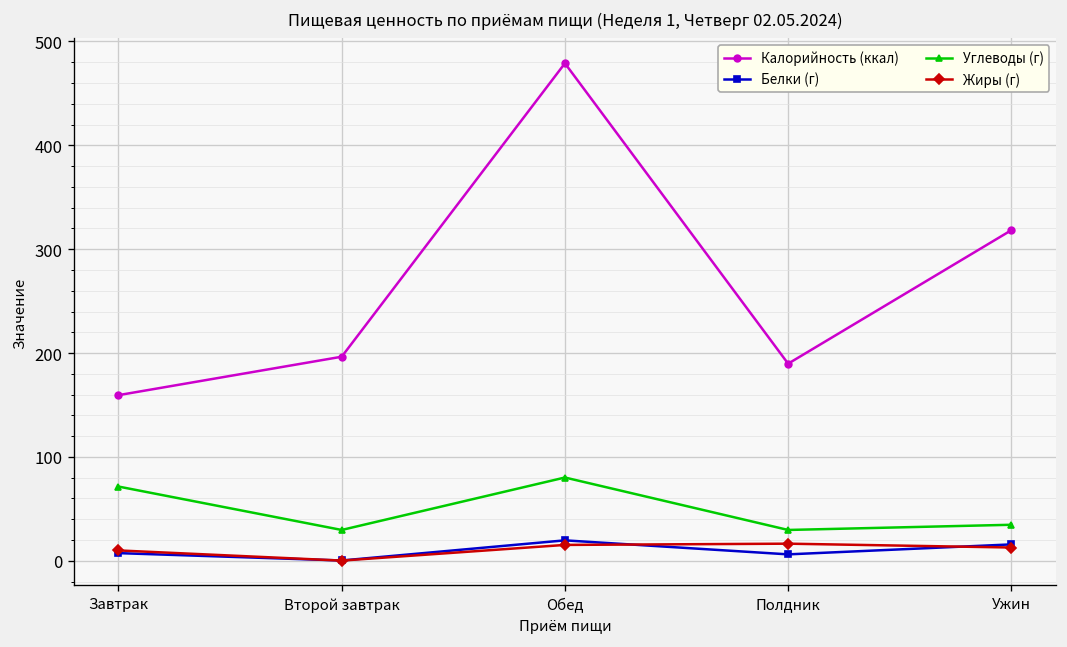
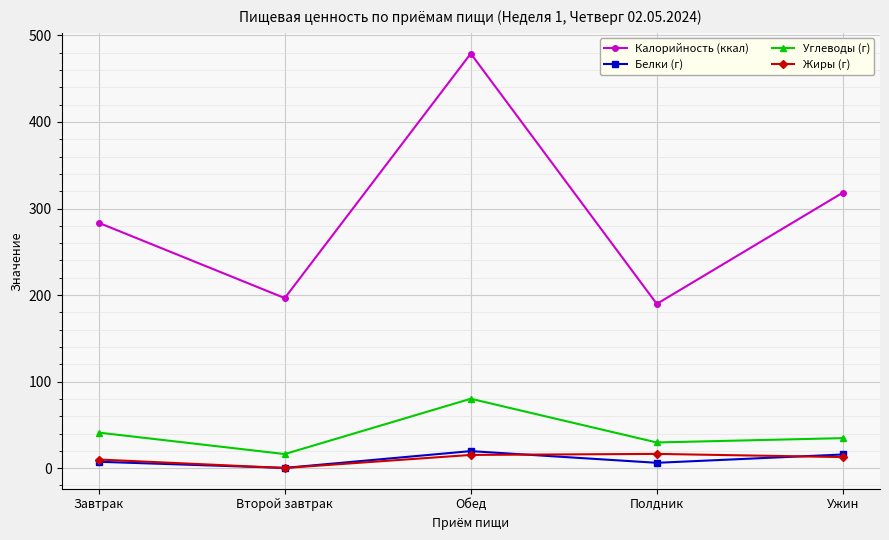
  {
    "Калорийность (ккал)": {
-     "Завтрак": 160,
+     "Завтрак": 280,
      "Второй завтрак": 200,
      "Обед": 480,
      "Полдник": 190,
      "Ужин": 320
    },
    "Белки (г)": {
      "Обед": 20,
      "Полдник": 10,
      "Ужин": 20
    },
    "Углеводы (г)": {
-     "Завтрак": 70,
-     "Второй завтрак": 30,
+     "Завтрак": 40,
+     "Второй завтрак": 20,
      "Обед": 80,
      "Полдник": 30,
      "Ужин": 30
    },
    "Жиры (г)": {
      "Обед": 20,
      "Полдник": 20,
      "Ужин": 10
    }
  }
